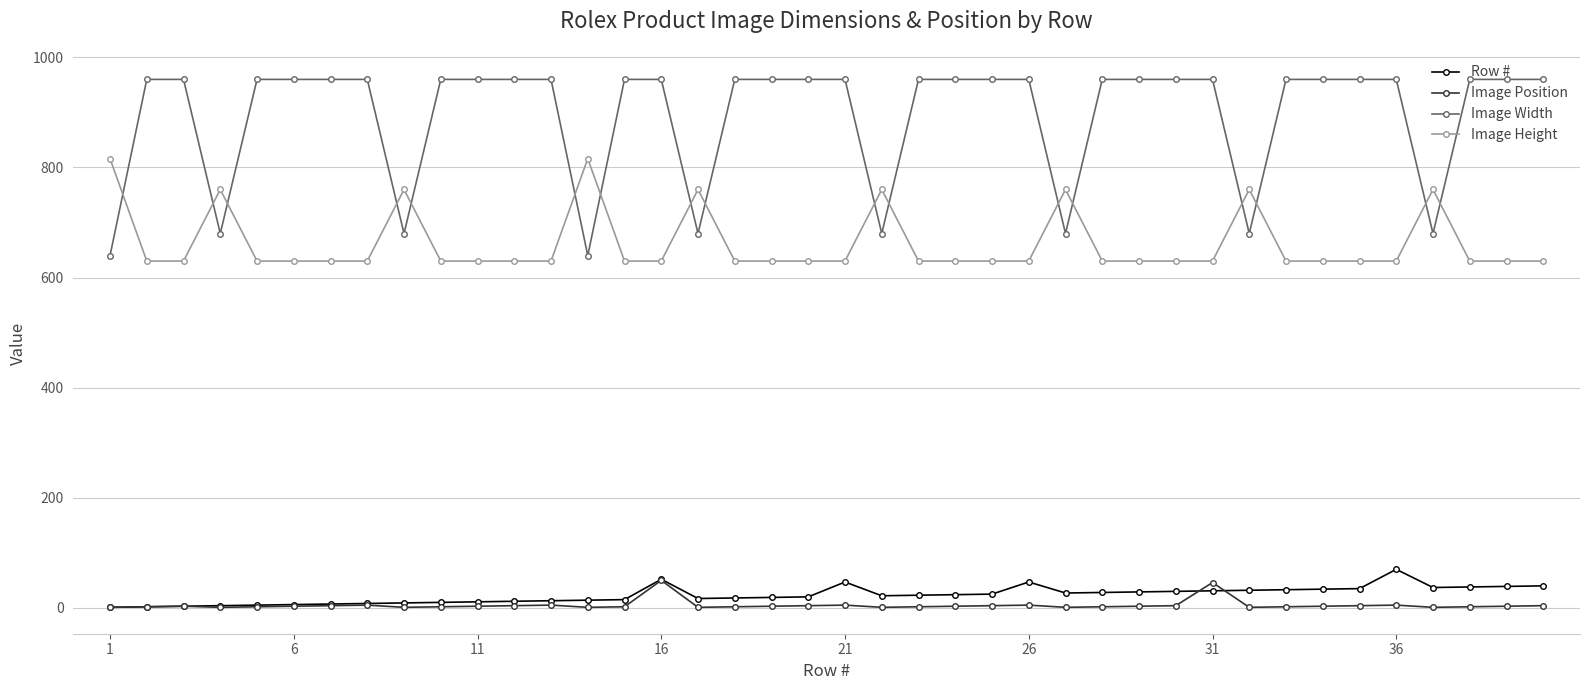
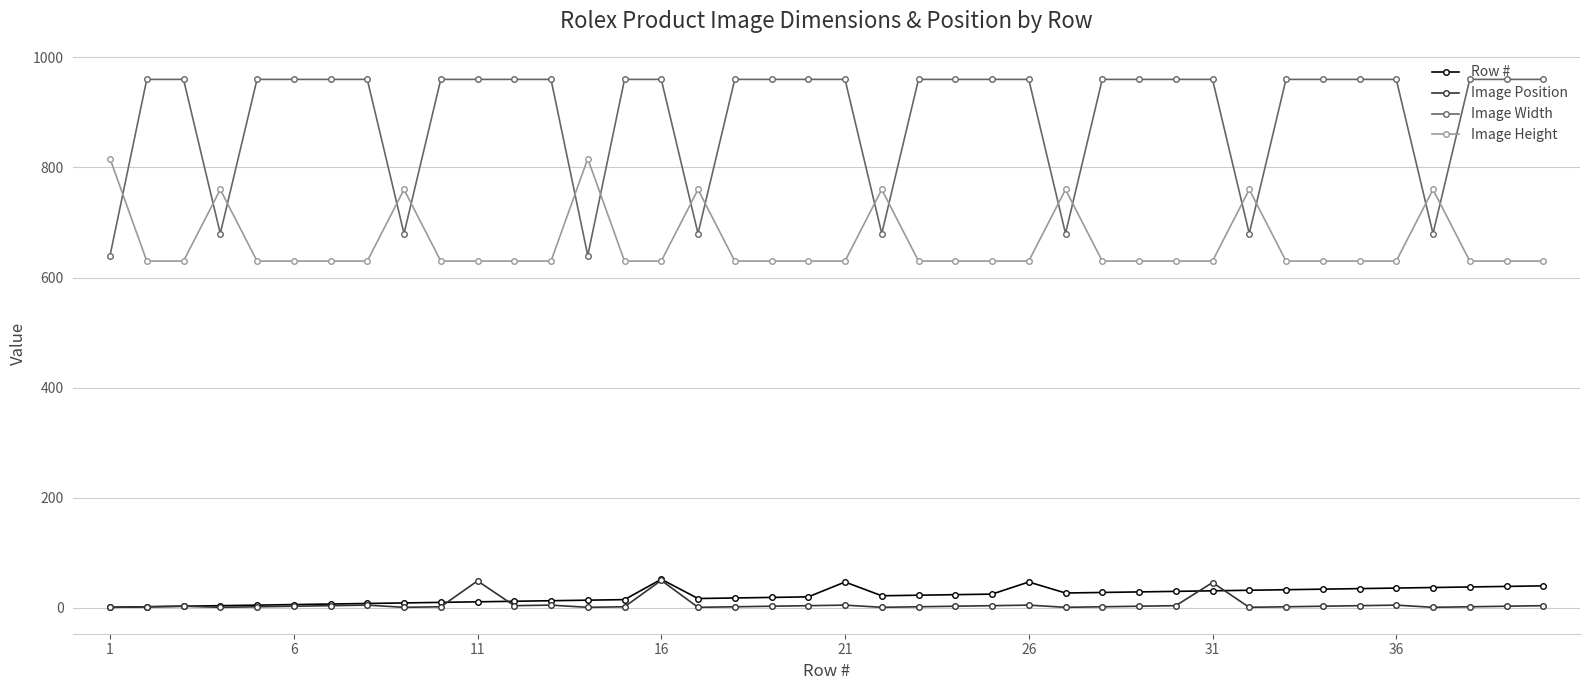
  {
    "Row #": {
      "11": 10,
      "21": 50,
      "26": 50,
      "31": 30,
-     "36": 70
+     "36": 40
    },
    "Image Position": {
-     "11": 0,
+     "11": 50,
      "21": 10,
      "26": 10,
      "31": 50,
      "36": 10
    },
    "Image Width": {
      "1": 640,
      "6": 960,
      "11": 960,
      "16": 960,
      "21": 960,
      "26": 960,
      "31": 960,
      "36": 960
    },
    "Image Height": {
      "1": 820,
      "6": 630,
      "11": 630,
      "16": 630,
      "21": 630,
      "26": 630,
      "31": 630,
      "36": 630
    }
  }
